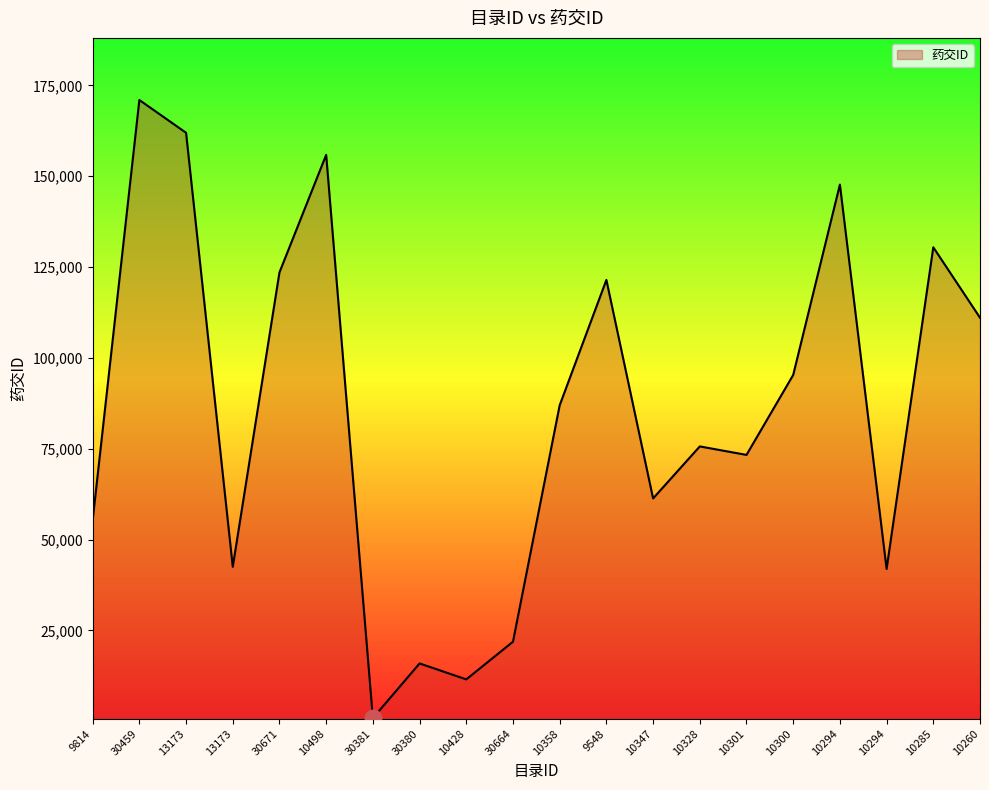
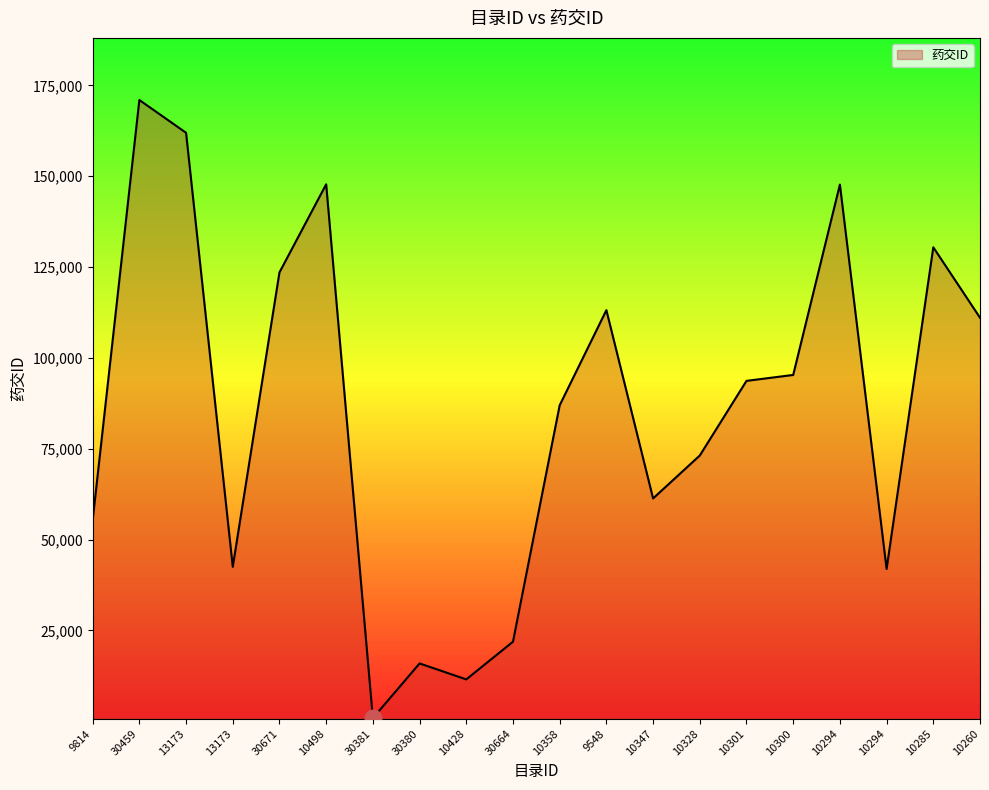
  {
    "药交ID": {
      "9814": "55,000",
      "30459": "171,000",
      "30671": "124,000",
-     "10498": "156,000",
+     "10498": "148,000",
      "30380": "16,000",
      "10428": "12,000",
      "30664": "22,000",
      "10358": "87,000",
-     "9548": "121,000",
+     "9548": "113,000",
      "10347": "61,000",
-     "10328": "76,000",
-     "10301": "73,000",
+     "10328": "73,000",
+     "10301": "94,000",
      "10300": "95,000",
      "10285": "130,000",
      "10260": "111,000"
    }
  }
